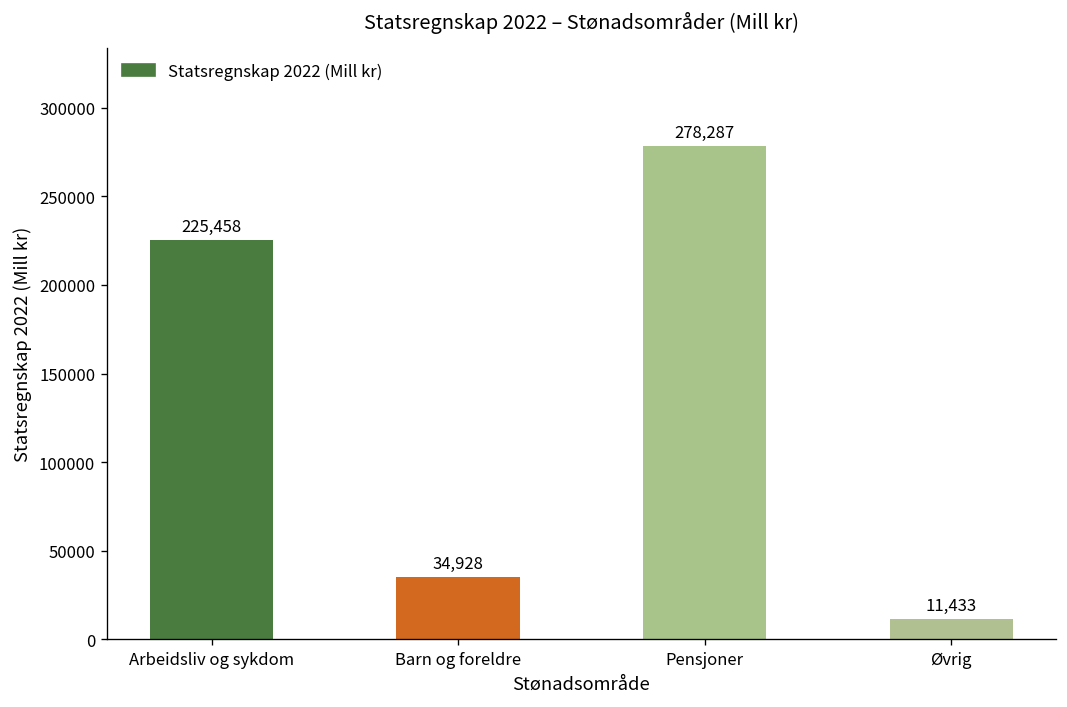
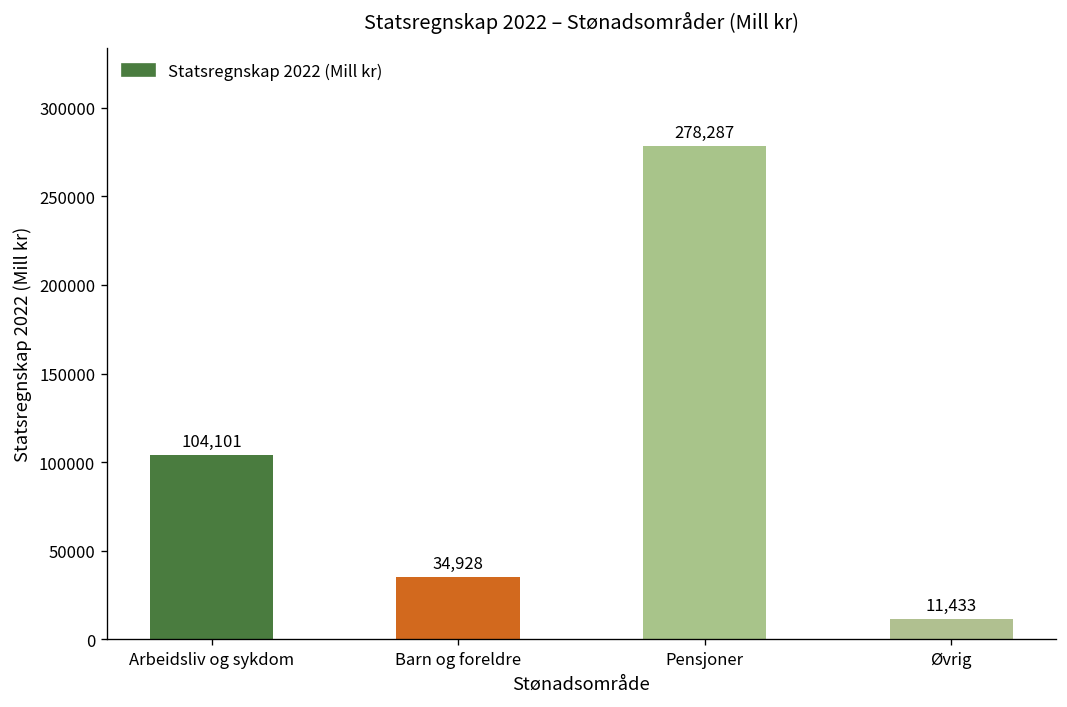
  {
-   "Arbeidsliv og sykdom": "225,458",
+   "Arbeidsliv og sykdom": "104,101",
    "Barn og foreldre": "34,928",
    "Pensjoner": "278,287",
    "Øvrig": "11,433"
  }
